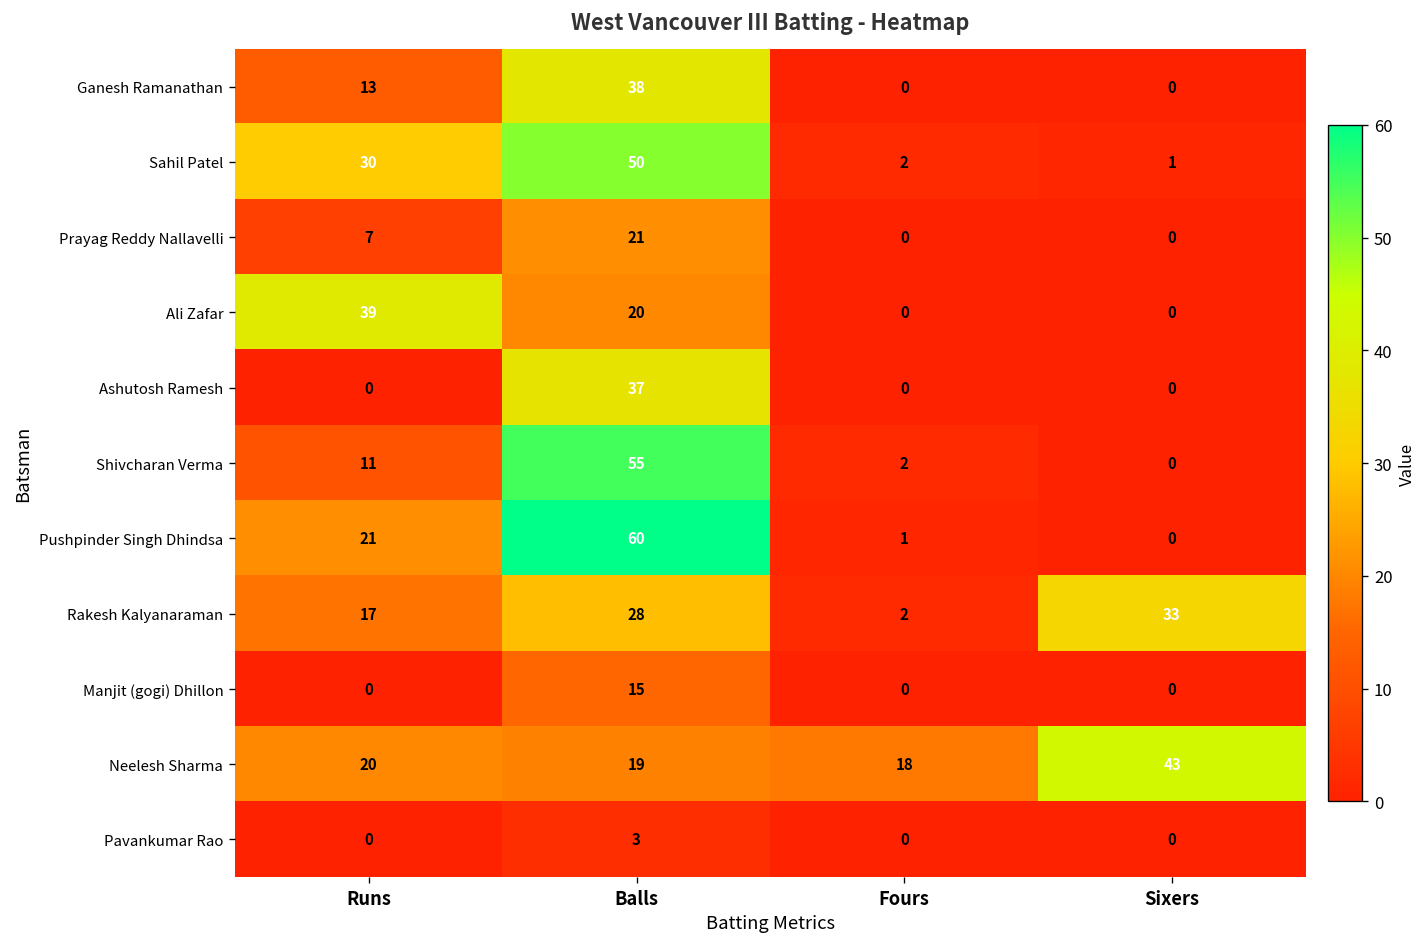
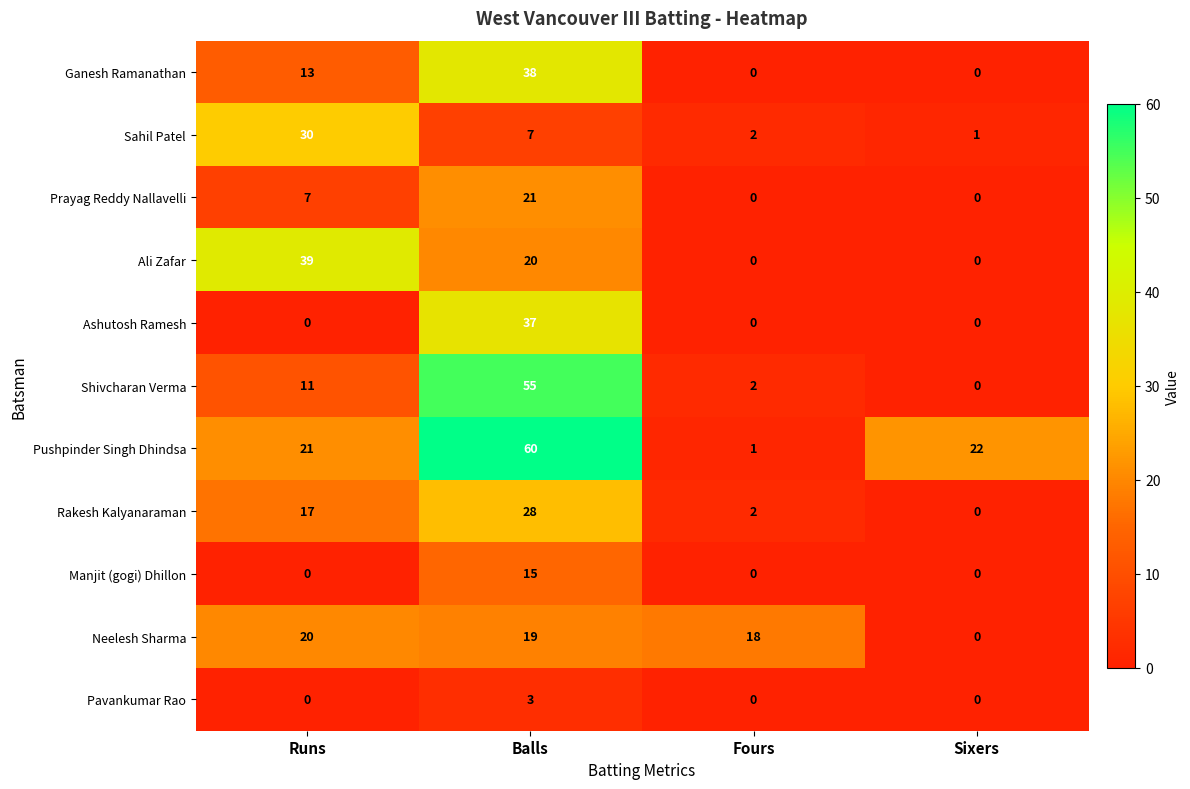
  {
    "Ganesh Ramanathan": {
      "Runs": 13,
      "Balls": 38,
      "Fours": 0,
      "Sixers": 0
    },
    "Sahil Patel": {
      "Runs": 30,
-     "Balls": 50,
+     "Balls": 7,
      "Fours": 2,
      "Sixers": 1
    },
    "Prayag Reddy Nallavelli": {
      "Runs": 7,
      "Balls": 21,
      "Fours": 0,
      "Sixers": 0
    },
    "Ali Zafar": {
      "Runs": 39,
      "Balls": 20,
      "Fours": 0,
      "Sixers": 0
    },
    "Ashutosh Ramesh": {
      "Runs": 0,
      "Balls": 37,
      "Fours": 0,
      "Sixers": 0
    },
    "Shivcharan Verma": {
      "Runs": 11,
      "Balls": 55,
      "Fours": 2,
      "Sixers": 0
    },
    "Pushpinder Singh Dhindsa": {
      "Runs": 21,
      "Balls": 60,
      "Fours": 1,
-     "Sixers": 0
+     "Sixers": 22
    },
    "Rakesh Kalyanaraman": {
      "Runs": 17,
      "Balls": 28,
      "Fours": 2,
-     "Sixers": 33
+     "Sixers": 0
    },
    "Manjit (gogi) Dhillon": {
      "Runs": 0,
      "Balls": 15,
      "Fours": 0,
      "Sixers": 0
    },
    "Neelesh Sharma": {
      "Runs": 20,
      "Balls": 19,
      "Fours": 18,
-     "Sixers": 43
+     "Sixers": 0
    },
    "Pavankumar Rao": {
      "Runs": 0,
      "Balls": 3,
      "Fours": 0,
      "Sixers": 0
    }
  }
